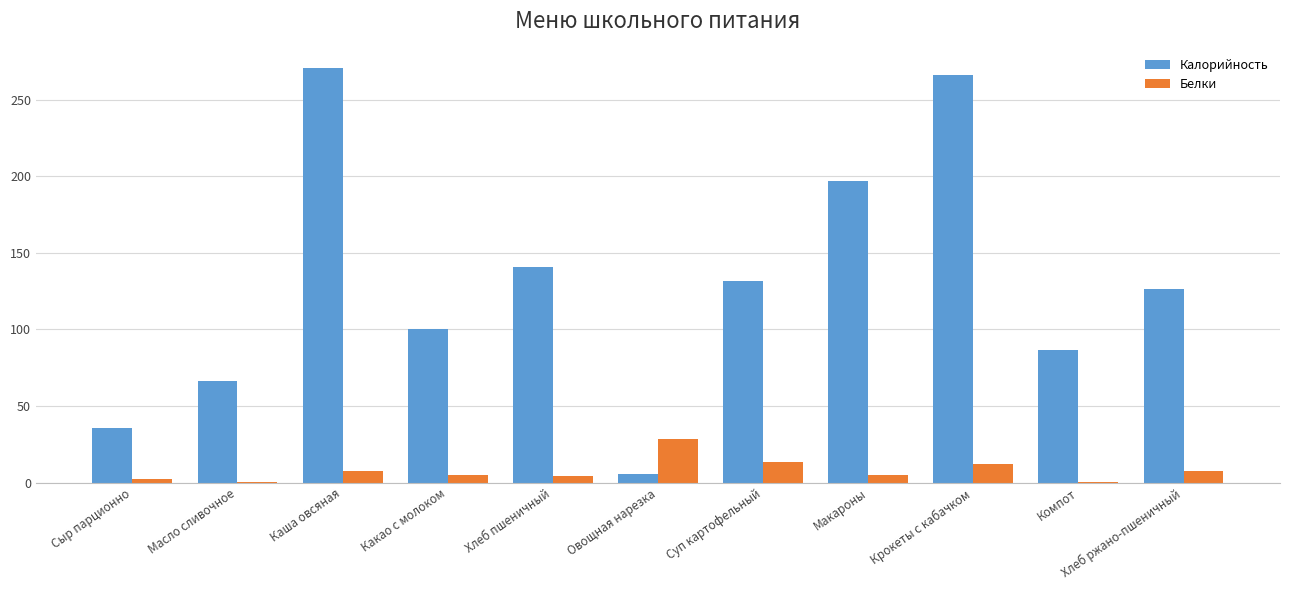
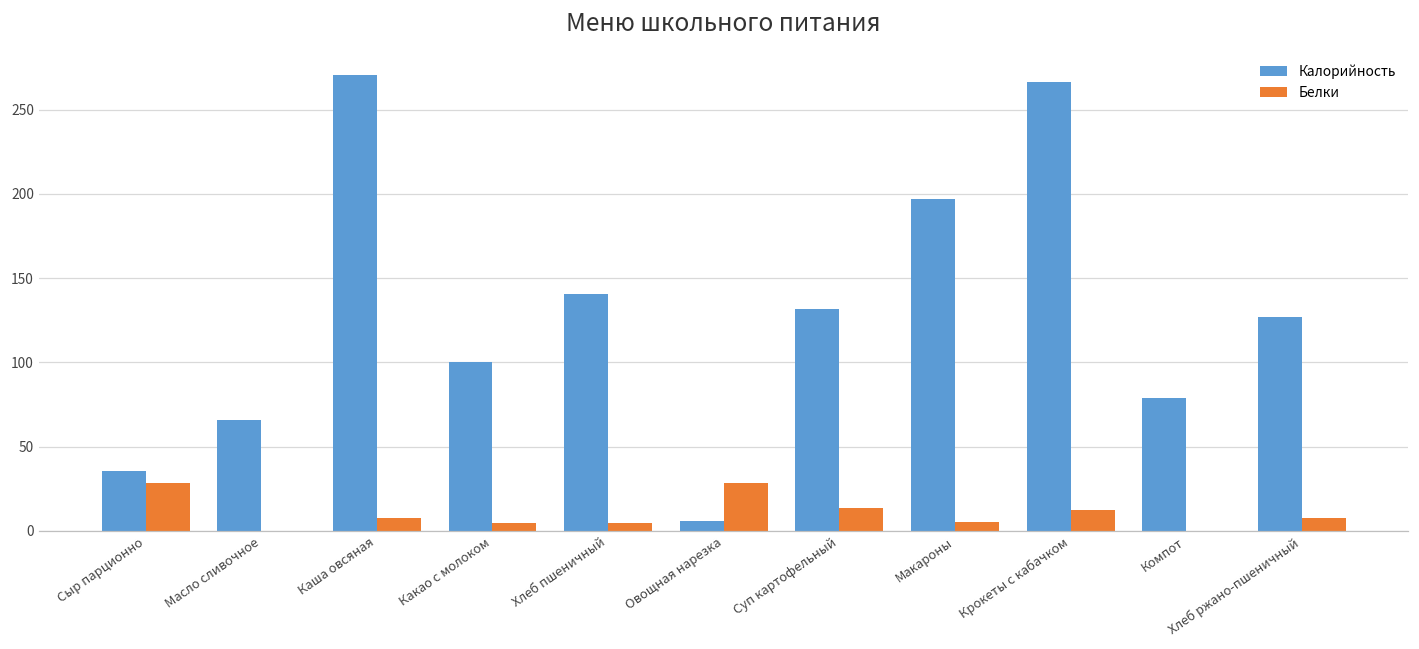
  {
    "Калорийность": {
      "Сыр парционно": 36,
      "Масло сливочное": 66,
      "Каша овсяная": 271,
      "Какао с молоком": 100,
      "Хлеб пшеничный": 141,
      "Овощная нарезка": 6,
      "Суп картофельный": 132,
      "Макароны": 197,
      "Крокеты с кабачком": 266,
-     "Компот": 86,
+     "Компот": 79,
      "Хлеб ржано-пшеничный": 127
    },
    "Белки": {
-     "Сыр парционно": 2,
+     "Сыр парционно": 28,
      "Каша овсяная": 8,
      "Какао с молоком": 5,
      "Хлеб пшеничный": 5,
      "Овощная нарезка": 29,
      "Суп картофельный": 14,
      "Макароны": 5,
      "Крокеты с кабачком": 12,
      "Хлеб ржано-пшеничный": 8
    }
  }
